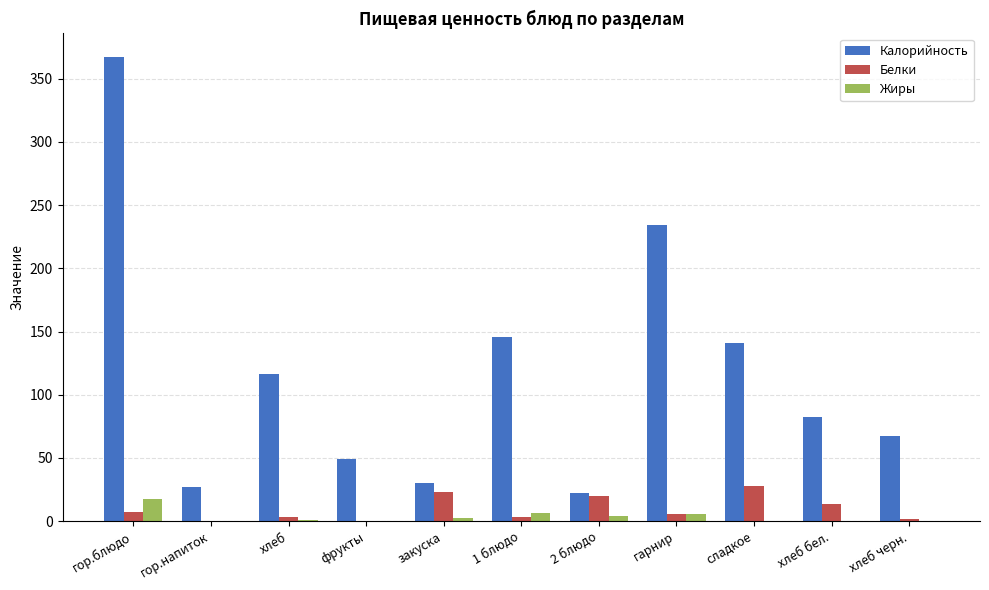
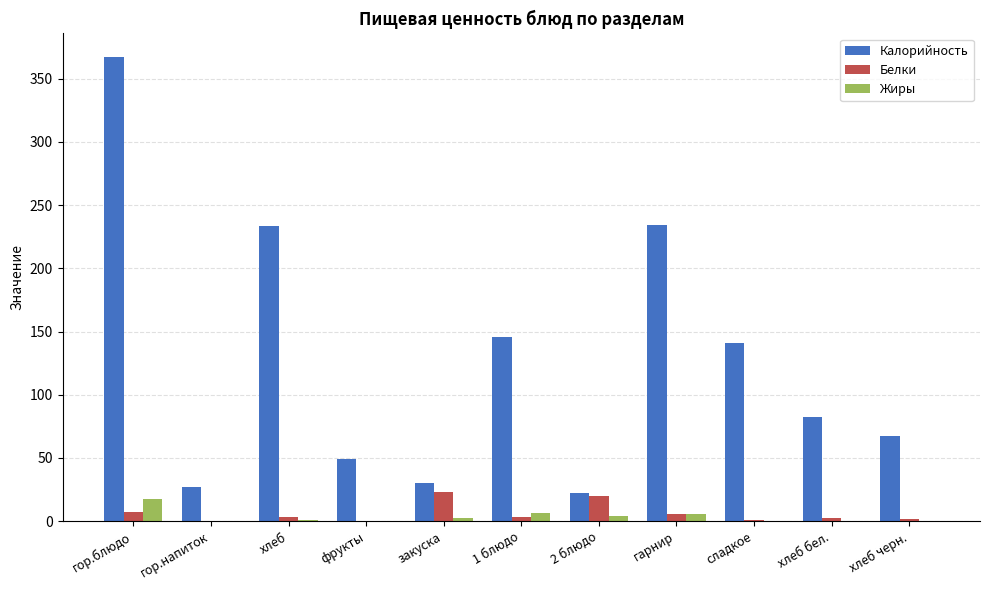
  {
    "Калорийность": {
      "гор.блюдо": 367,
      "гор.напиток": 27,
-     "хлеб": 116,
+     "хлеб": 234,
      "фрукты": 49,
      "закуска": 30,
      "1 блюдо": 146,
      "2 блюдо": 22,
      "гарнир": 235,
      "сладкое": 141,
      "хлеб бел.": 83,
      "хлеб черн.": 67
    },
    "Белки": {
      "гор.блюдо": 7,
      "хлеб": 3,
      "фрукты": 0,
      "закуска": 23,
      "1 блюдо": 3,
      "2 блюдо": 20,
      "гарнир": 6,
-     "сладкое": 28,
-     "хлеб бел.": 14
+     "сладкое": 1,
+     "хлеб бел.": 2
    },
    "Жиры": {
      "гор.блюдо": 18,
      "фрукты": 0,
      "закуска": 2,
      "1 блюдо": 7,
      "2 блюдо": 4,
      "гарнир": 6
    }
  }
